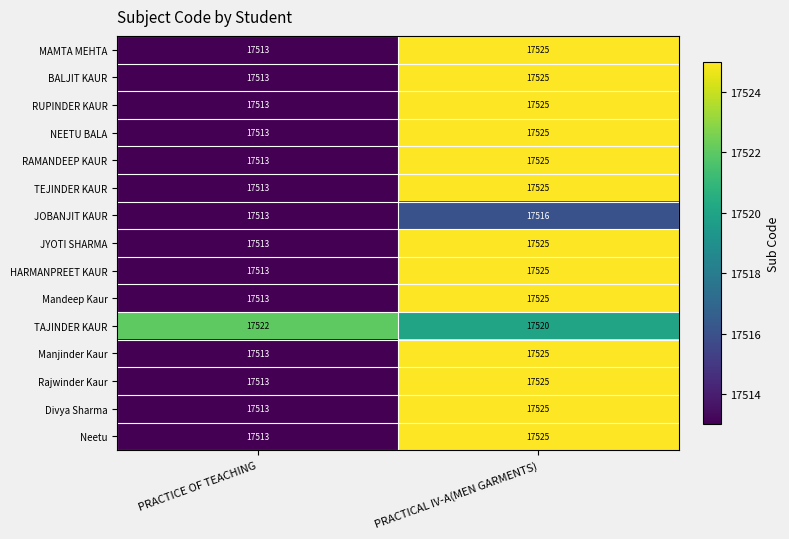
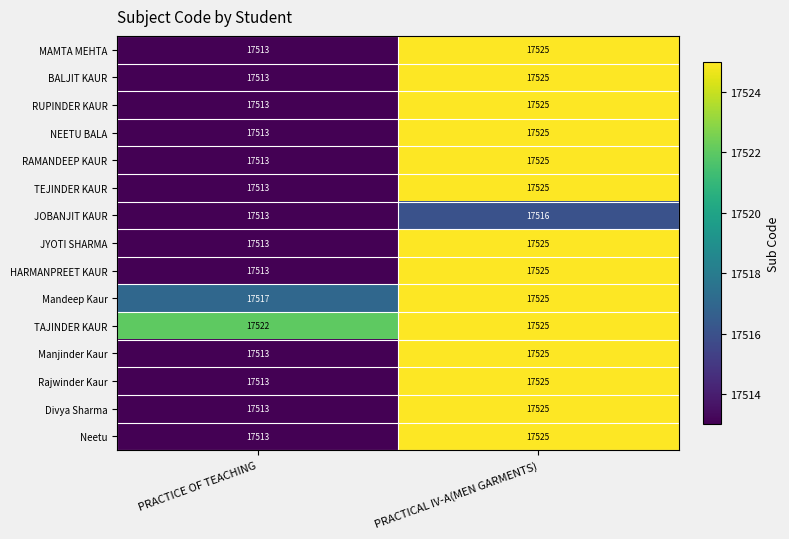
  {
    "MAMTA MEHTA": {
      "PRACTICE OF TEACHING": 17513,
      "PRACTICAL IV-A(MEN GARMENTS)": 17525
    },
    "BALJIT KAUR": {
      "PRACTICE OF TEACHING": 17513,
      "PRACTICAL IV-A(MEN GARMENTS)": 17525
    },
    "RUPINDER KAUR": {
      "PRACTICE OF TEACHING": 17513,
      "PRACTICAL IV-A(MEN GARMENTS)": 17525
    },
    "NEETU BALA": {
      "PRACTICE OF TEACHING": 17513,
      "PRACTICAL IV-A(MEN GARMENTS)": 17525
    },
    "RAMANDEEP KAUR": {
      "PRACTICE OF TEACHING": 17513,
      "PRACTICAL IV-A(MEN GARMENTS)": 17525
    },
    "TEJINDER KAUR": {
      "PRACTICE OF TEACHING": 17513,
      "PRACTICAL IV-A(MEN GARMENTS)": 17525
    },
    "JOBANJIT KAUR": {
      "PRACTICE OF TEACHING": 17513,
      "PRACTICAL IV-A(MEN GARMENTS)": 17516
    },
    "JYOTI SHARMA": {
      "PRACTICE OF TEACHING": 17513,
      "PRACTICAL IV-A(MEN GARMENTS)": 17525
    },
    "HARMANPREET KAUR": {
      "PRACTICE OF TEACHING": 17513,
      "PRACTICAL IV-A(MEN GARMENTS)": 17525
    },
    "Mandeep Kaur": {
-     "PRACTICE OF TEACHING": 17513,
+     "PRACTICE OF TEACHING": 17517,
      "PRACTICAL IV-A(MEN GARMENTS)": 17525
    },
    "TAJINDER KAUR": {
      "PRACTICE OF TEACHING": 17522,
-     "PRACTICAL IV-A(MEN GARMENTS)": 17520
+     "PRACTICAL IV-A(MEN GARMENTS)": 17525
    },
    "Manjinder Kaur": {
      "PRACTICE OF TEACHING": 17513,
      "PRACTICAL IV-A(MEN GARMENTS)": 17525
    },
    "Rajwinder Kaur": {
      "PRACTICE OF TEACHING": 17513,
      "PRACTICAL IV-A(MEN GARMENTS)": 17525
    },
    "Divya Sharma": {
      "PRACTICE OF TEACHING": 17513,
      "PRACTICAL IV-A(MEN GARMENTS)": 17525
    },
    "Neetu": {
      "PRACTICE OF TEACHING": 17513,
      "PRACTICAL IV-A(MEN GARMENTS)": 17525
    }
  }
